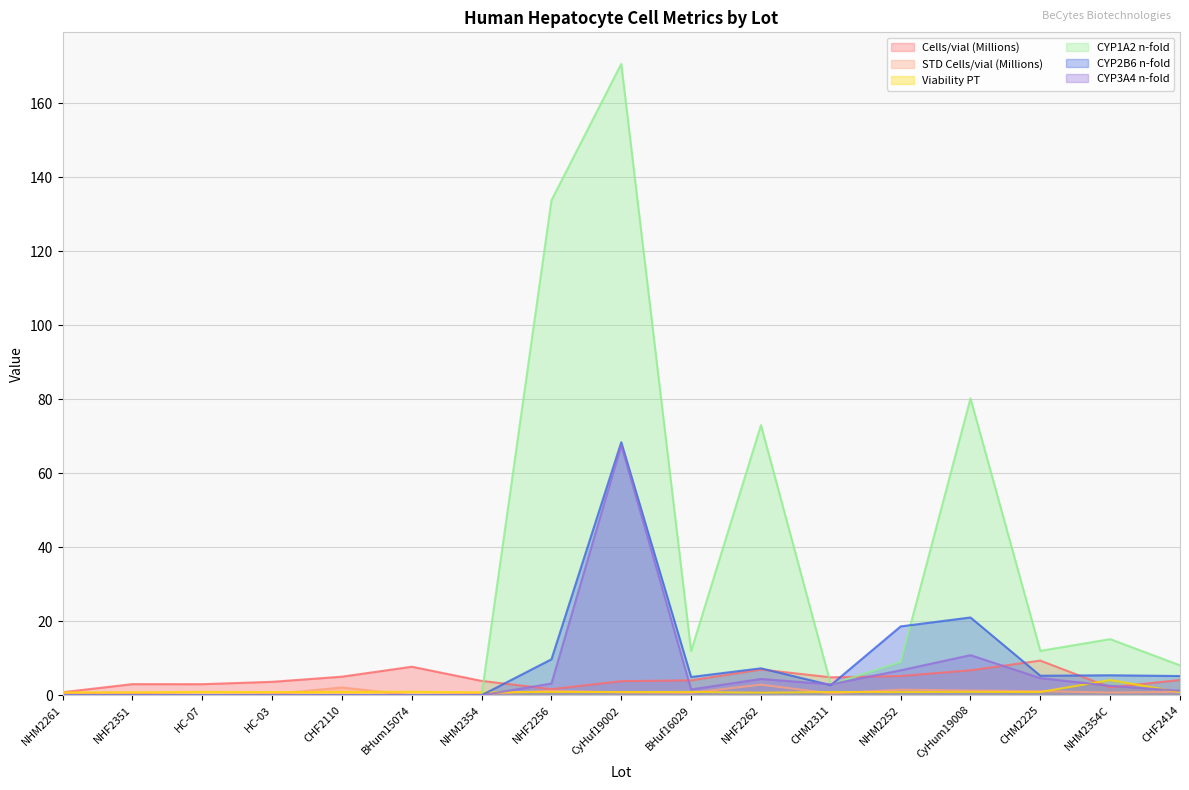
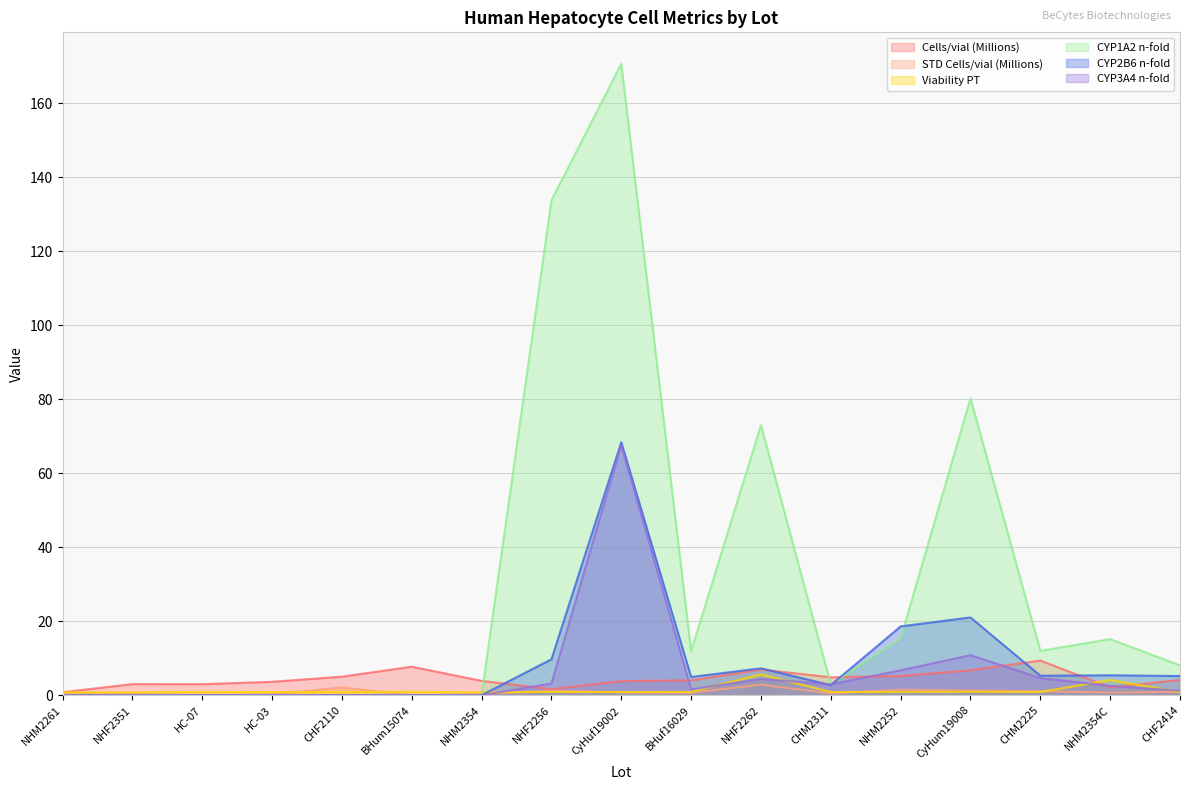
  {
    "Viability PT": {
      "HC-07": 1,
      "CHF2110": 1,
      "BHum15074": 1,
-     "NHF2262": 1,
+     "NHF2262": 6,
      "NHM2354C": 4
    },
    "CYP1A2 n-fold": {
      "NHF2256": 134,
      "CyHuf19002": 171,
      "BHuf16029": 12,
      "NHF2262": 73,
-     "NHM2252": 9,
+     "NHM2252": 15,
      "CyHum19008": 80,
      "CHM2225": 12,
      "NHM2354C": 15,
      "CHF2414": 8
    }
  }
